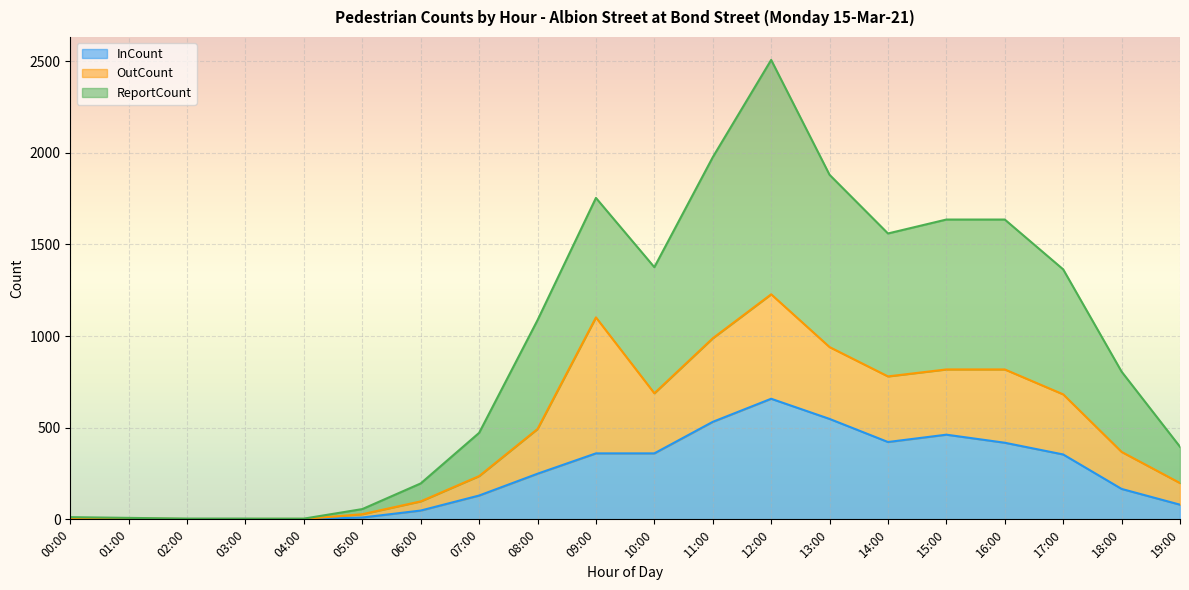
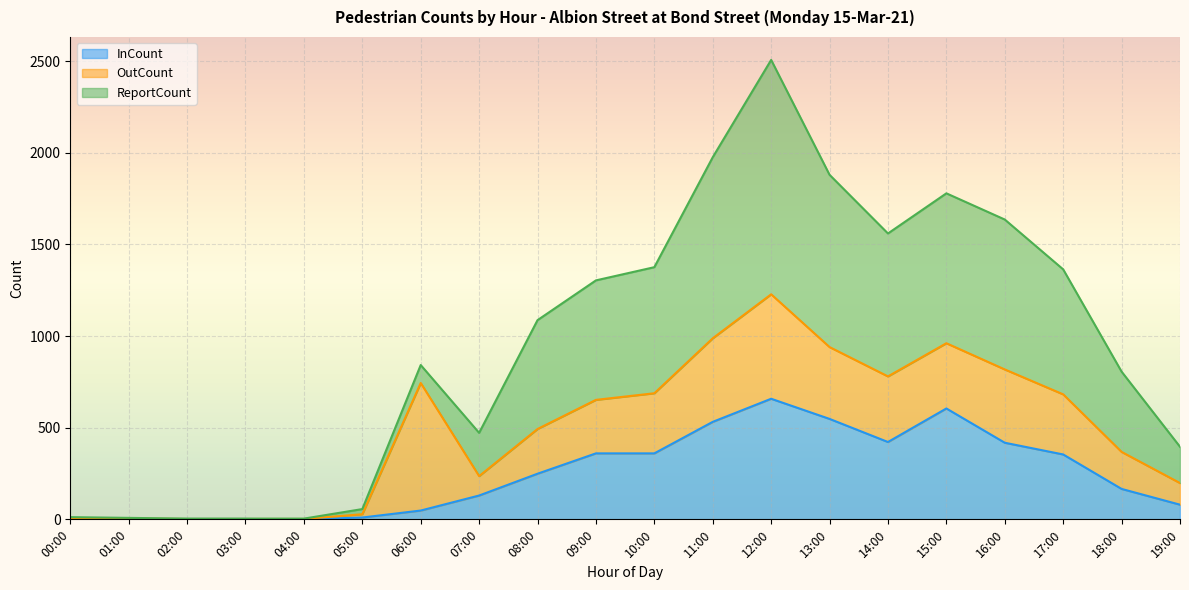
  {
    "InCount": {
      "05:00": 10,
      "06:00": 50,
      "07:00": 130,
      "08:00": 250,
      "09:00": 360,
      "10:00": 360,
      "11:00": 530,
      "12:00": 660,
      "13:00": 550,
      "14:00": 420,
-     "15:00": 460,
+     "15:00": 610,
      "16:00": 420,
      "17:00": 350,
      "18:00": 170,
      "19:00": 80
    },
    "OutCount": {
      "05:00": 20,
-     "06:00": 50,
+     "06:00": 700,
      "07:00": 110,
      "08:00": 240,
-     "09:00": 740,
+     "09:00": 290,
      "10:00": 330,
      "11:00": 460,
      "12:00": 570,
      "13:00": 390,
      "14:00": 360,
      "15:00": 360,
      "16:00": 400,
      "17:00": 330,
      "18:00": 200,
      "19:00": 120
    },
    "ReportCount": {
      "05:00": 30,
      "06:00": 100,
      "07:00": 240,
      "08:00": 590,
      "09:00": 650,
      "10:00": 690,
      "11:00": 990,
      "12:00": 1280,
      "13:00": 940,
      "14:00": 780,
      "15:00": 820,
      "16:00": 820,
      "17:00": 680,
      "18:00": 440,
      "19:00": 200
    }
  }
